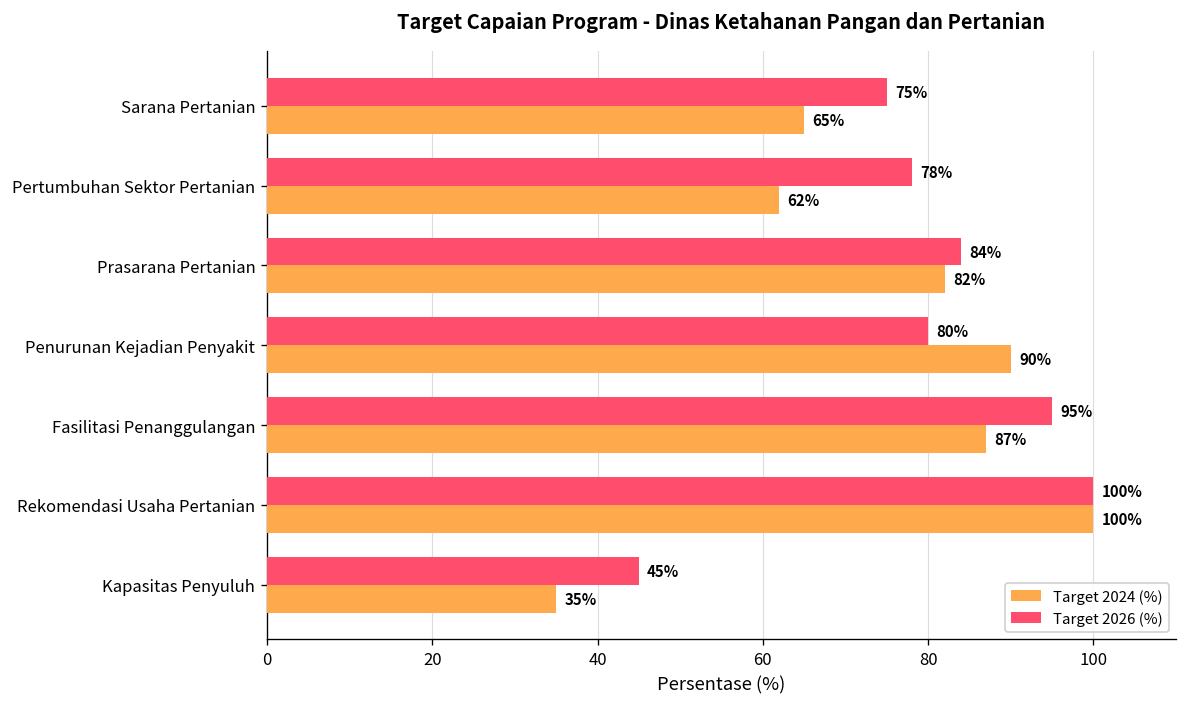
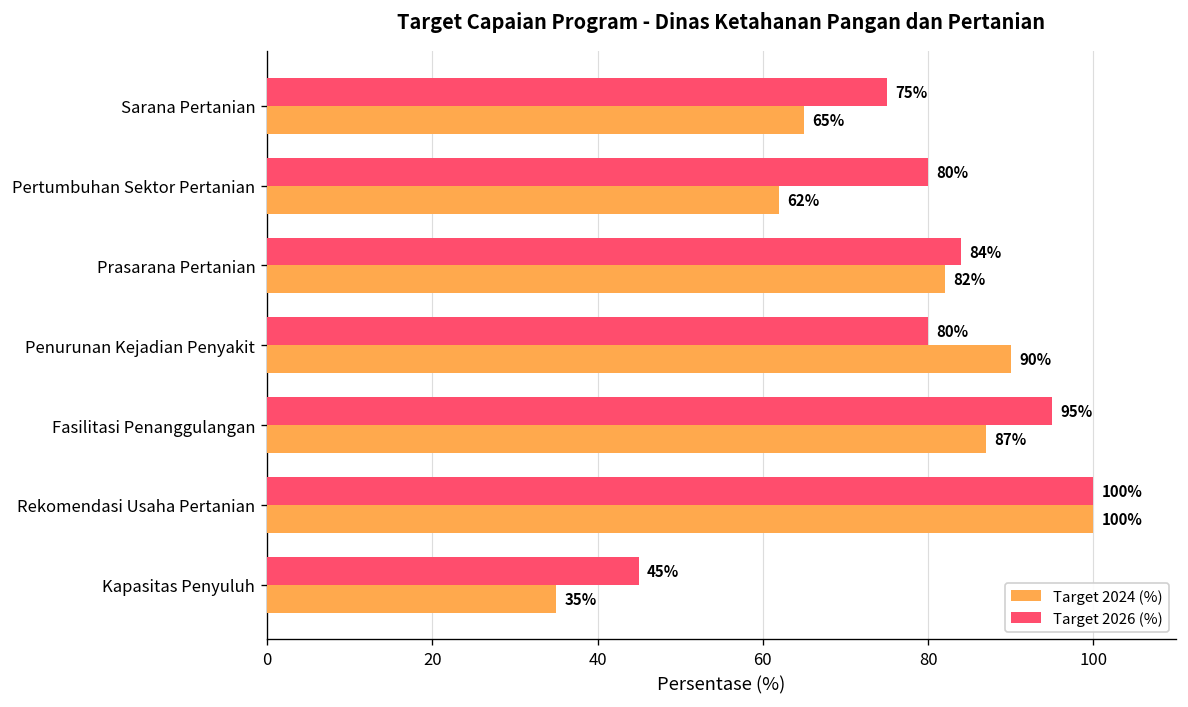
  {
    "Target 2024 (%)": {
      "Sarana Pertanian": "65%",
      "Pertumbuhan Sektor Pertanian": "62%",
      "Prasarana Pertanian": "82%",
      "Penurunan Kejadian Penyakit": "90%",
      "Fasilitasi Penanggulangan": "87%",
      "Rekomendasi Usaha Pertanian": "100%",
      "Kapasitas Penyuluh": "35%"
    },
    "Target 2026 (%)": {
      "Sarana Pertanian": "75%",
-     "Pertumbuhan Sektor Pertanian": "78%",
+     "Pertumbuhan Sektor Pertanian": "80%",
      "Prasarana Pertanian": "84%",
      "Penurunan Kejadian Penyakit": "80%",
      "Fasilitasi Penanggulangan": "95%",
      "Rekomendasi Usaha Pertanian": "100%",
      "Kapasitas Penyuluh": "45%"
    }
  }
